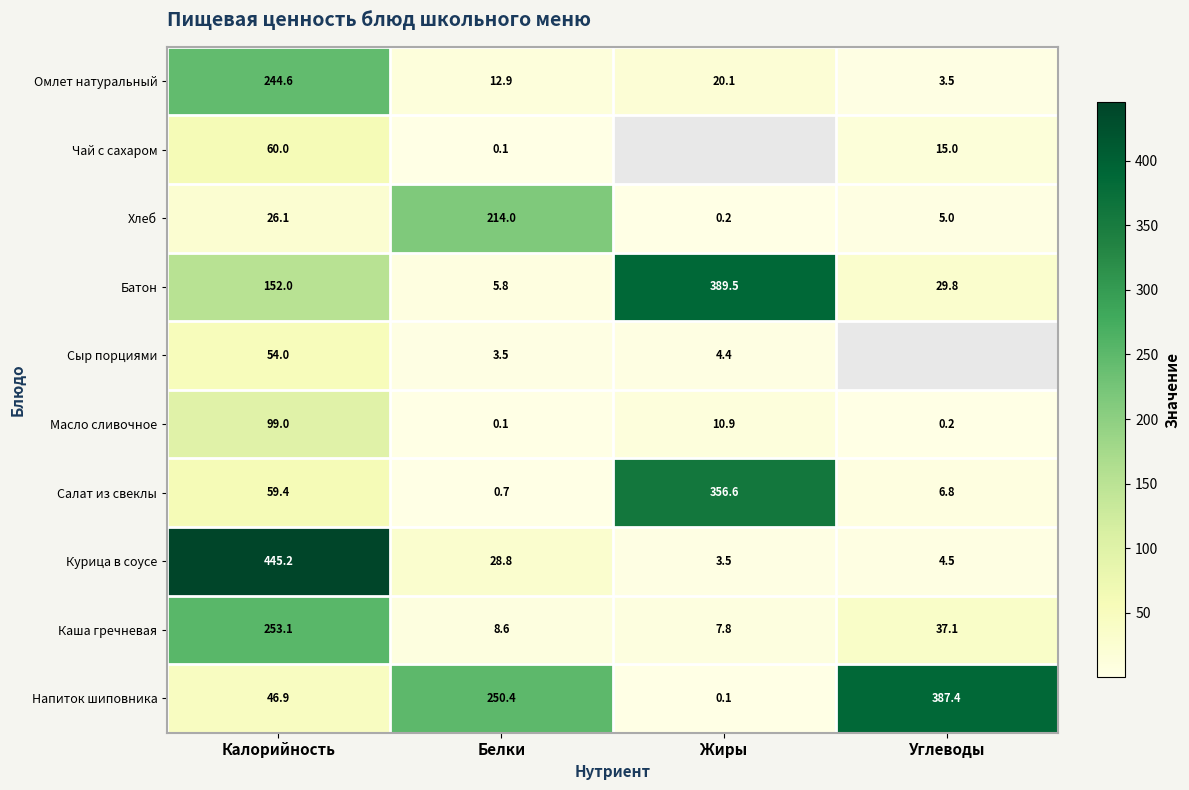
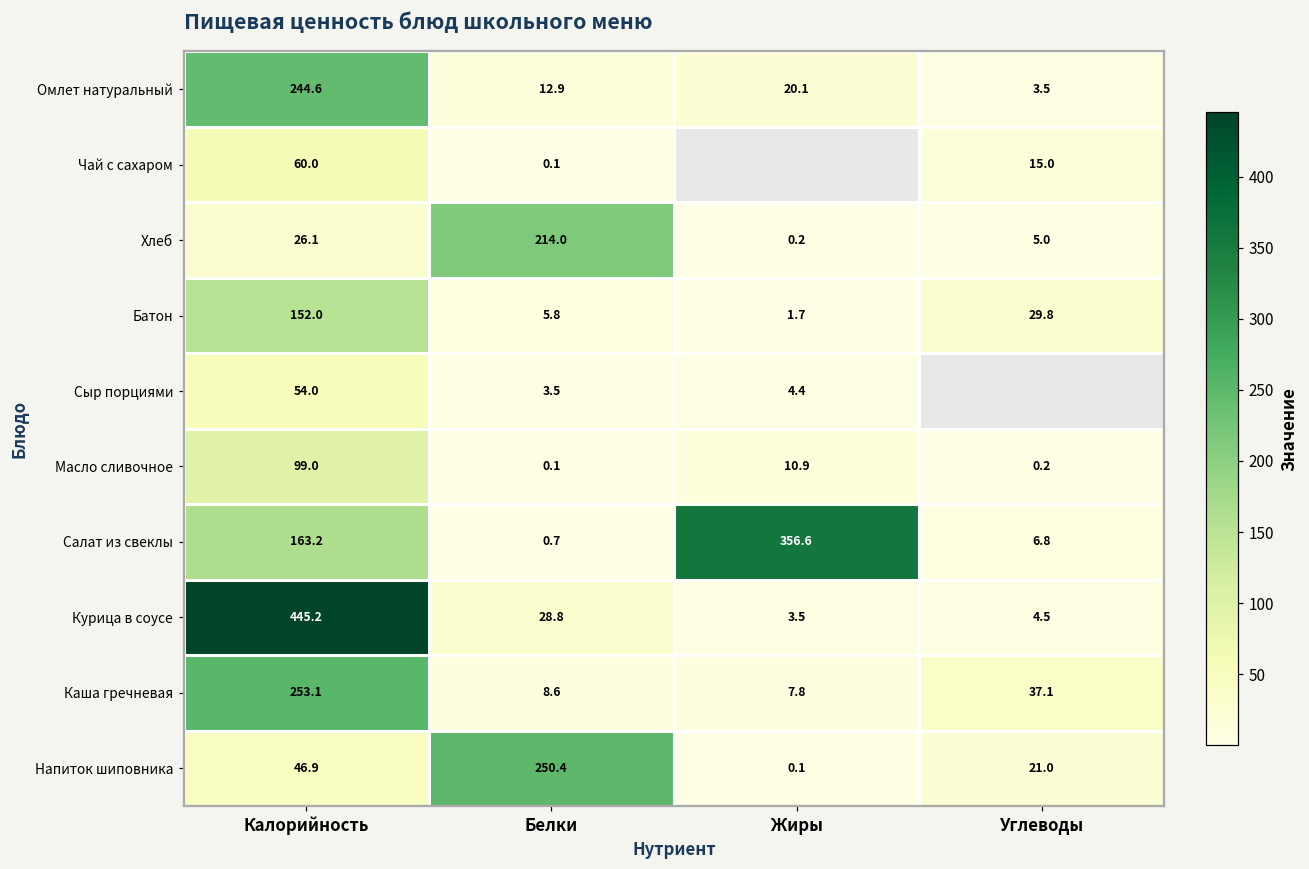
  {
    "Омлет натуральный": {
      "Калорийность": 244.6,
      "Белки": 12.9,
      "Жиры": 20.1,
      "Углеводы": 3.5
    },
    "Чай с сахаром": {
      "Калорийность": 60.0,
      "Белки": 0.1,
      "Углеводы": 15.0
    },
    "Хлеб": {
      "Калорийность": 26.1,
      "Белки": 214.0,
      "Жиры": 0.2,
      "Углеводы": 5.0
    },
    "Батон": {
      "Калорийность": 152.0,
      "Белки": 5.8,
-     "Жиры": 389.5,
+     "Жиры": 1.7,
      "Углеводы": 29.8
    },
    "Сыр порциями": {
      "Калорийность": 54.0,
      "Белки": 3.5,
      "Жиры": 4.4
    },
    "Масло сливочное": {
      "Калорийность": 99.0,
      "Белки": 0.1,
      "Жиры": 10.9,
      "Углеводы": 0.2
    },
    "Салат из свеклы": {
-     "Калорийность": 59.4,
+     "Калорийность": 163.2,
      "Белки": 0.7,
      "Жиры": 356.6,
      "Углеводы": 6.8
    },
    "Курица в соусе": {
      "Калорийность": 445.2,
      "Белки": 28.8,
      "Жиры": 3.5,
      "Углеводы": 4.5
    },
    "Каша гречневая": {
      "Калорийность": 253.1,
      "Белки": 8.6,
      "Жиры": 7.8,
      "Углеводы": 37.1
    },
    "Напиток шиповника": {
      "Калорийность": 46.9,
      "Белки": 250.4,
      "Жиры": 0.1,
-     "Углеводы": 387.4
+     "Углеводы": 21.0
    }
  }
